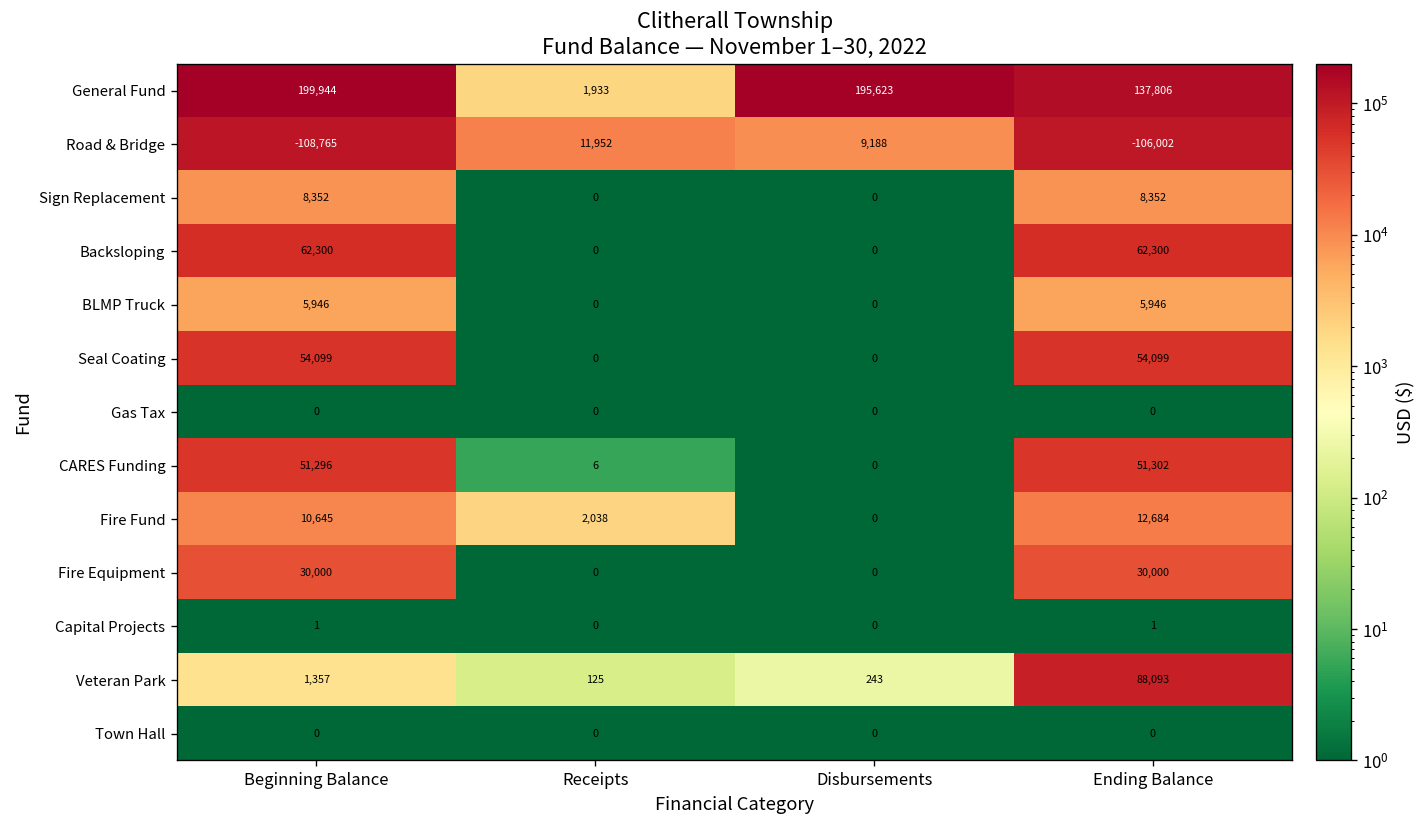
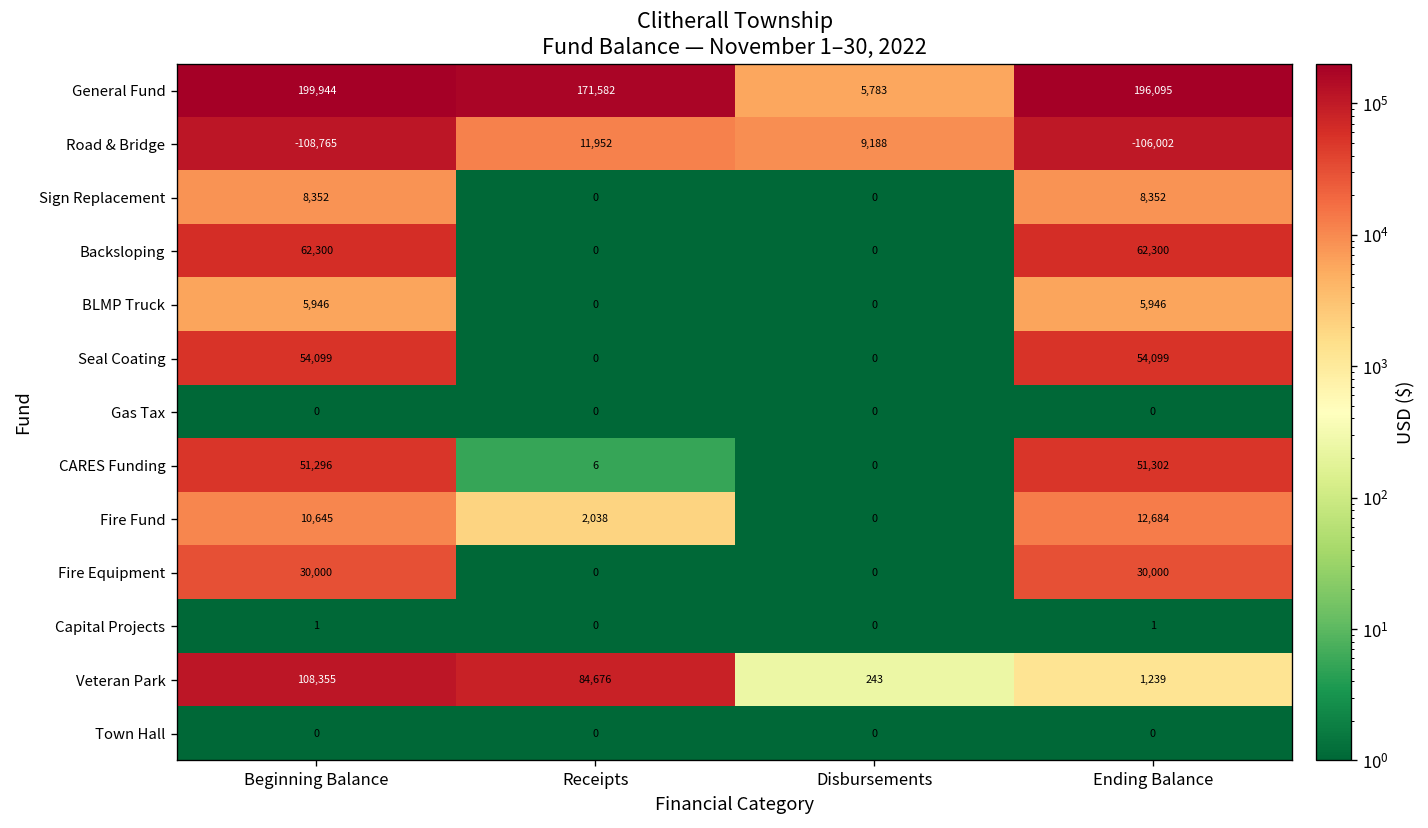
  {
    "General Fund": {
      "Beginning Balance": "199,944",
-     "Receipts": "1,933",
-     "Disbursements": "195,623",
-     "Ending Balance": "137,806"
+     "Receipts": "171,582",
+     "Disbursements": "5,783",
+     "Ending Balance": "196,095"
    },
    "Road & Bridge": {
      "Beginning Balance": "-108,765",
      "Receipts": "11,952",
      "Disbursements": "9,188",
      "Ending Balance": "-106,002"
    },
    "Sign Replacement": {
      "Beginning Balance": "8,352",
      "Receipts": "0",
      "Disbursements": "0",
      "Ending Balance": "8,352"
    },
    "Backsloping": {
      "Beginning Balance": "62,300",
      "Receipts": "0",
      "Disbursements": "0",
      "Ending Balance": "62,300"
    },
    "BLMP Truck": {
      "Beginning Balance": "5,946",
      "Receipts": "0",
      "Disbursements": "0",
      "Ending Balance": "5,946"
    },
    "Seal Coating": {
      "Beginning Balance": "54,099",
      "Receipts": "0",
      "Disbursements": "0",
      "Ending Balance": "54,099"
    },
    "Gas Tax": {
      "Beginning Balance": "0",
      "Receipts": "0",
      "Disbursements": "0",
      "Ending Balance": "0"
    },
    "CARES Funding": {
      "Beginning Balance": "51,296",
      "Receipts": "6",
      "Disbursements": "0",
      "Ending Balance": "51,302"
    },
    "Fire Fund": {
      "Beginning Balance": "10,645",
      "Receipts": "2,038",
      "Disbursements": "0",
      "Ending Balance": "12,684"
    },
    "Fire Equipment": {
      "Beginning Balance": "30,000",
      "Receipts": "0",
      "Disbursements": "0",
      "Ending Balance": "30,000"
    },
    "Capital Projects": {
      "Beginning Balance": "1",
      "Receipts": "0",
      "Disbursements": "0",
      "Ending Balance": "1"
    },
    "Veteran Park": {
-     "Beginning Balance": "1,357",
-     "Receipts": "125",
+     "Beginning Balance": "108,355",
+     "Receipts": "84,676",
      "Disbursements": "243",
-     "Ending Balance": "88,093"
+     "Ending Balance": "1,239"
    },
    "Town Hall": {
      "Beginning Balance": "0",
      "Receipts": "0",
      "Disbursements": "0",
      "Ending Balance": "0"
    }
  }
